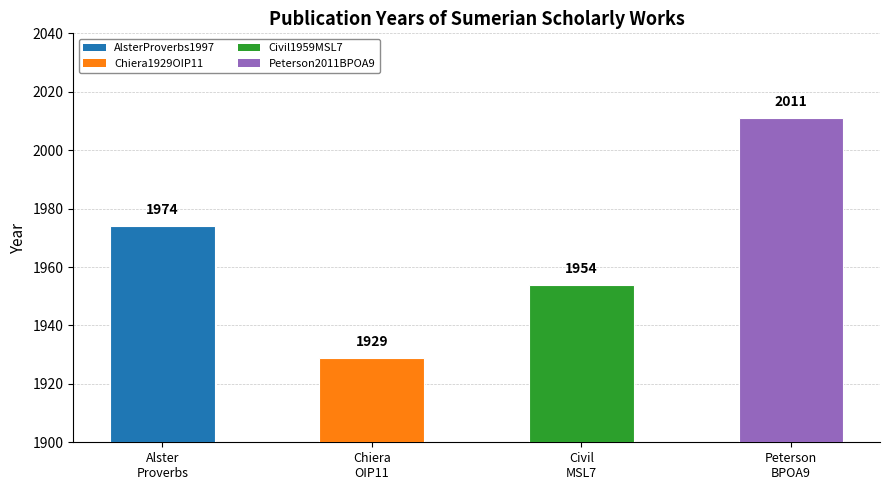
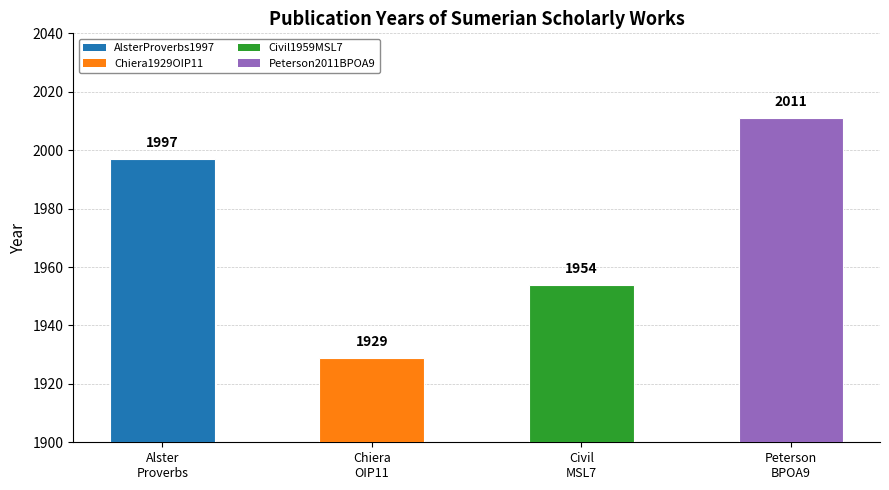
  {
-   "Alster Proverbs": 1974,
+   "Alster Proverbs": 1997,
    "Chiera OIP11": 1929,
    "Civil MSL7": 1954,
    "Peterson BPOA9": 2011
  }
